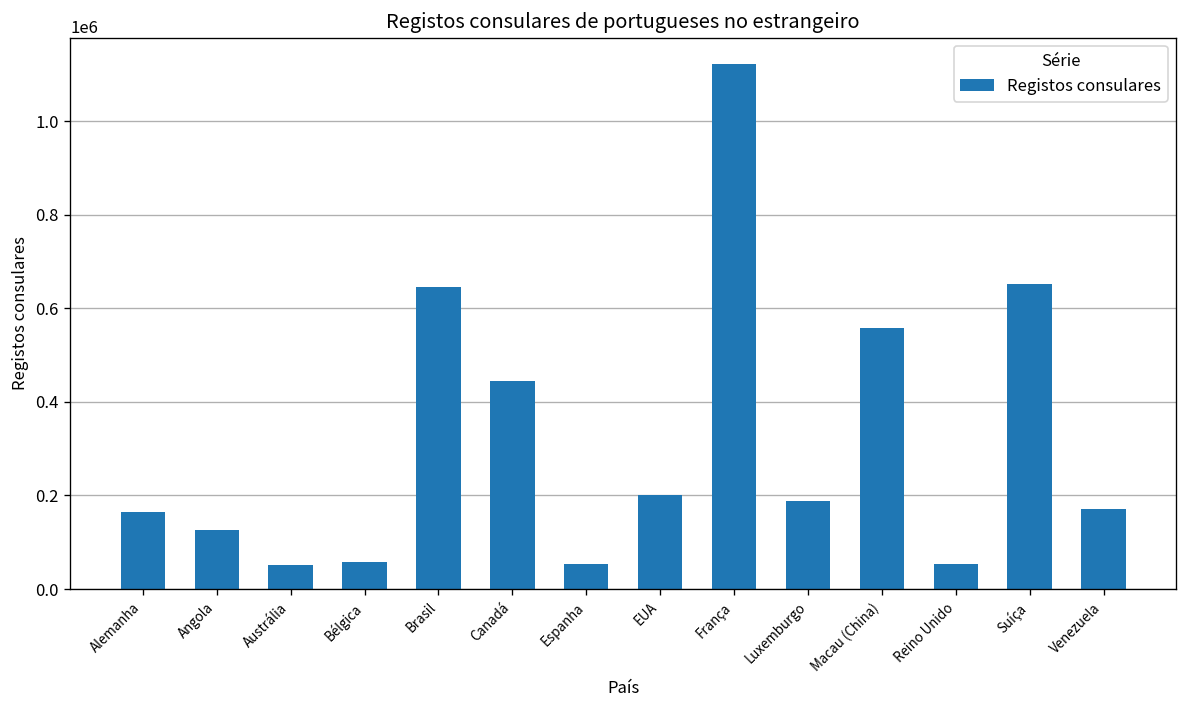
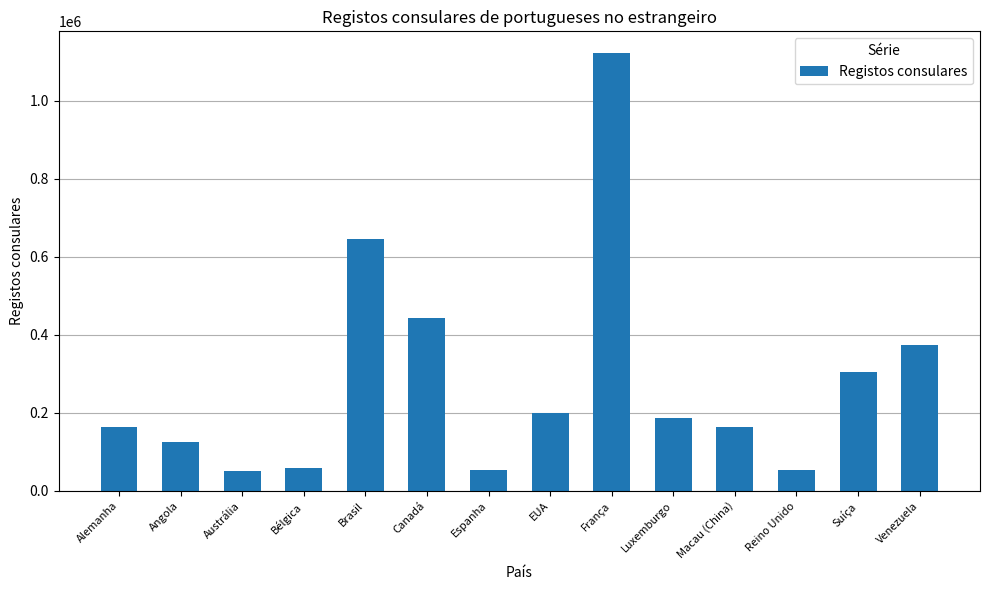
  {
    "Alemanha": 160000,
    "Angola": 130000,
    "Austrália": 50000,
    "Bélgica": 60000,
    "Brasil": 640000,
    "Canadá": 440000,
    "Espanha": 50000,
    "EUA": 200000,
    "França": 1120000,
    "Luxemburgo": 190000,
-   "Macau (China)": 560000,
+   "Macau (China)": 170000,
    "Reino Unido": 50000,
-   "Suíça": 650000,
-   "Venezuela": 170000
+   "Suíça": 310000,
+   "Venezuela": 370000
  }
